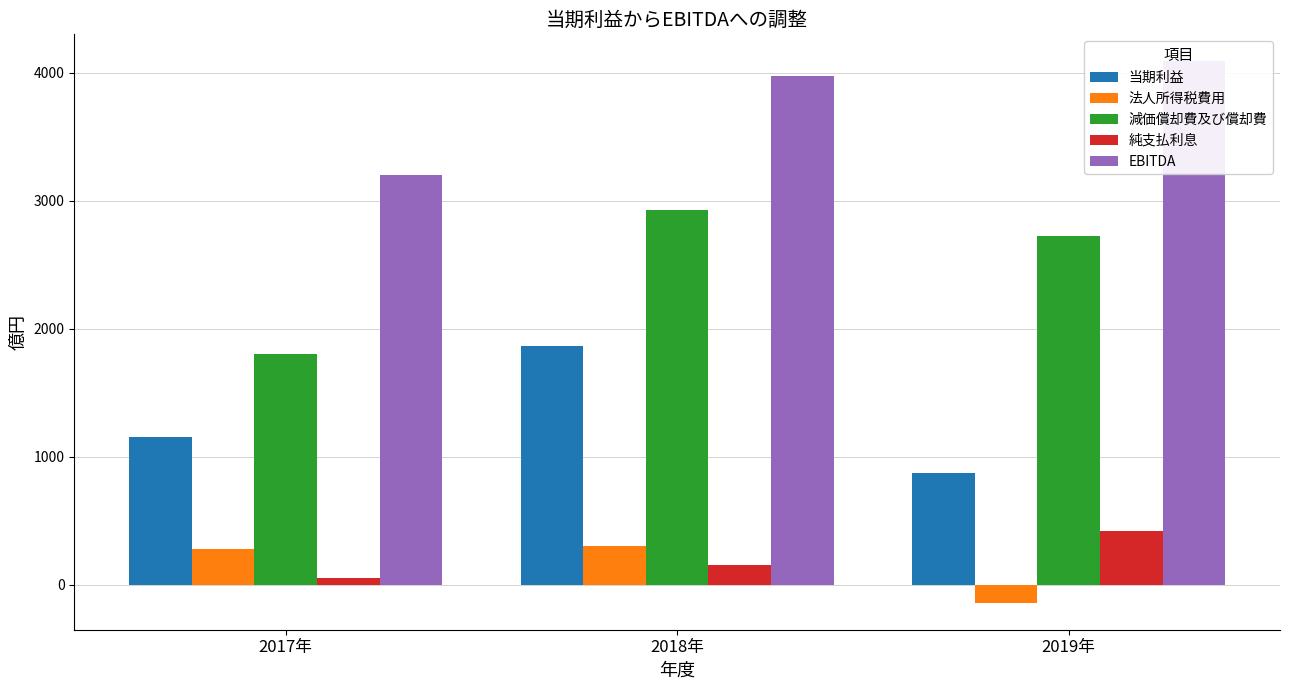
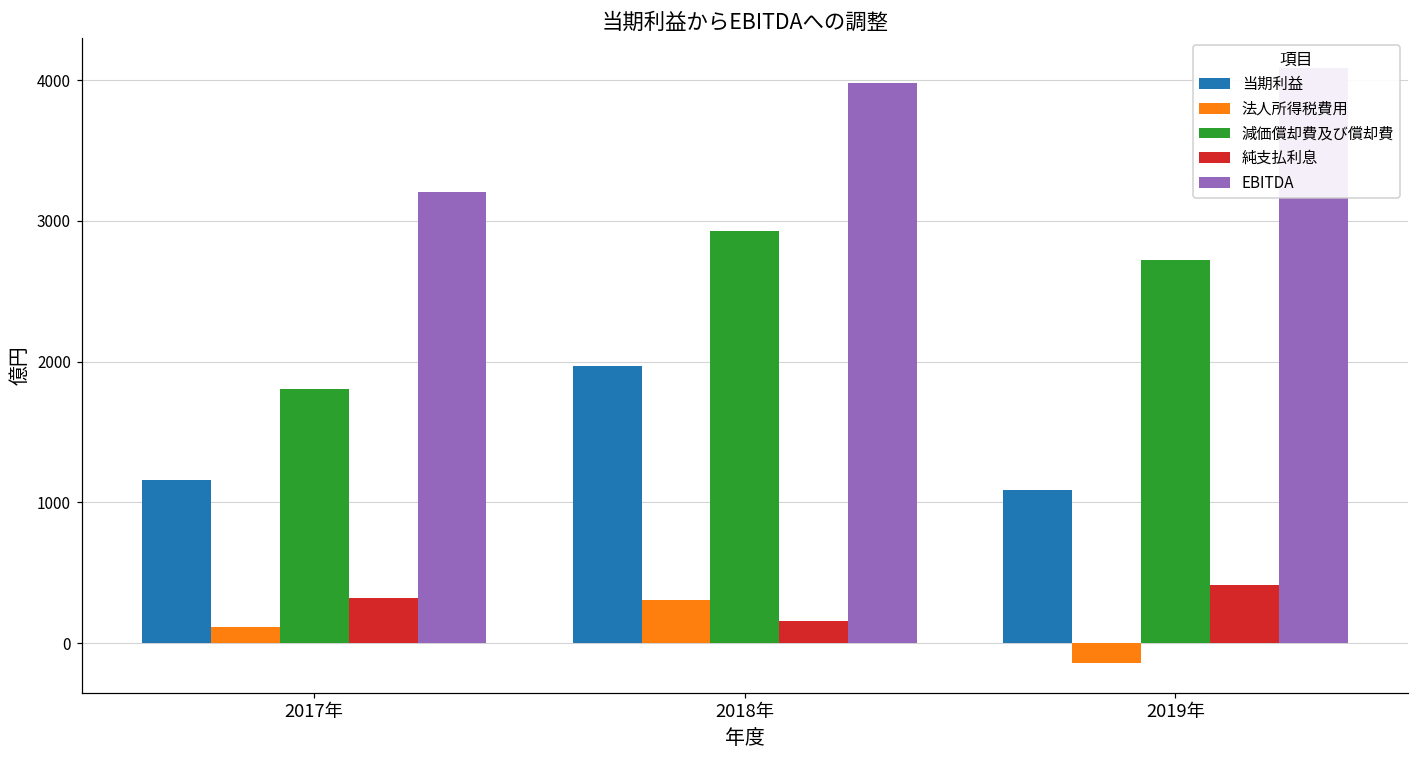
  {
    "当期利益": {
      "2017年": 1160,
-     "2018年": 1870,
-     "2019年": 870
+     "2018年": 1970,
+     "2019年": 1090
    },
    "法人所得税費用": {
-     "2017年": 280,
+     "2017年": 110,
      "2018年": 310,
      "2019年": -140
    },
    "減価償却費及び償却費": {
      "2017年": 1810,
      "2018年": 2930,
      "2019年": 2720
    },
    "純支払利息": {
-     "2017年": 60,
+     "2017年": 320,
      "2018年": 160,
      "2019年": 420
    },
    "EBITDA": {
      "2017年": 3200,
      "2018年": 3980
    }
  }
